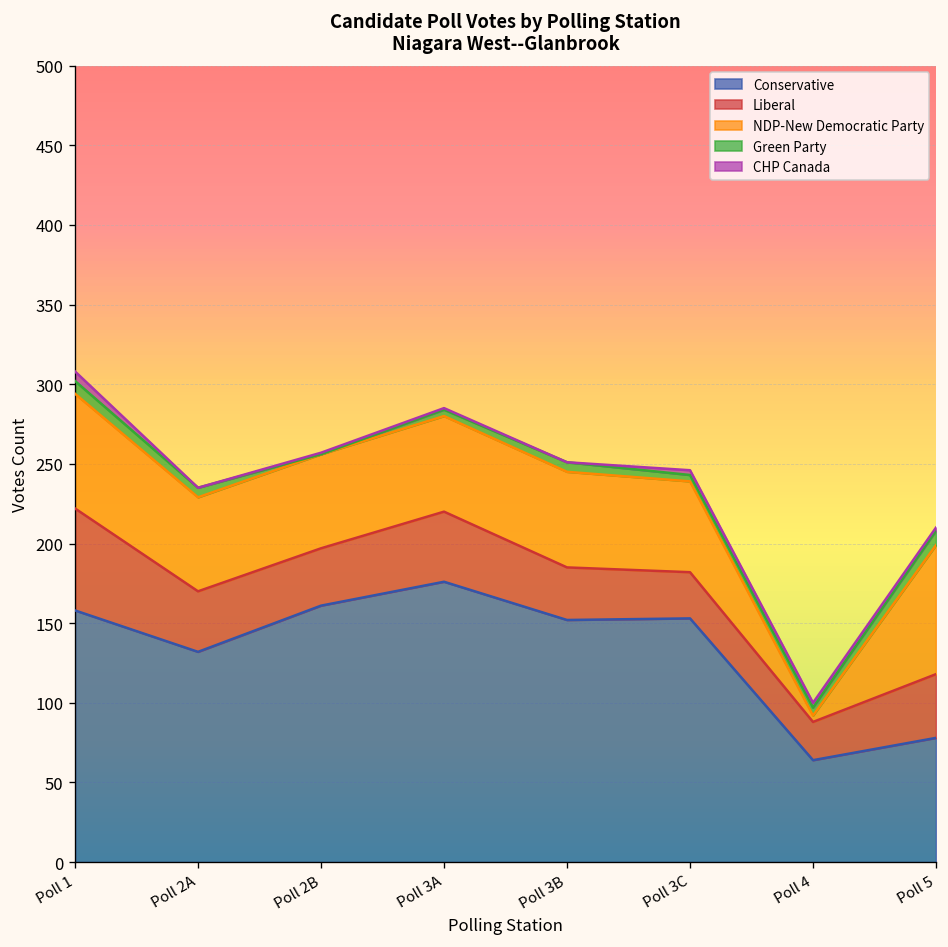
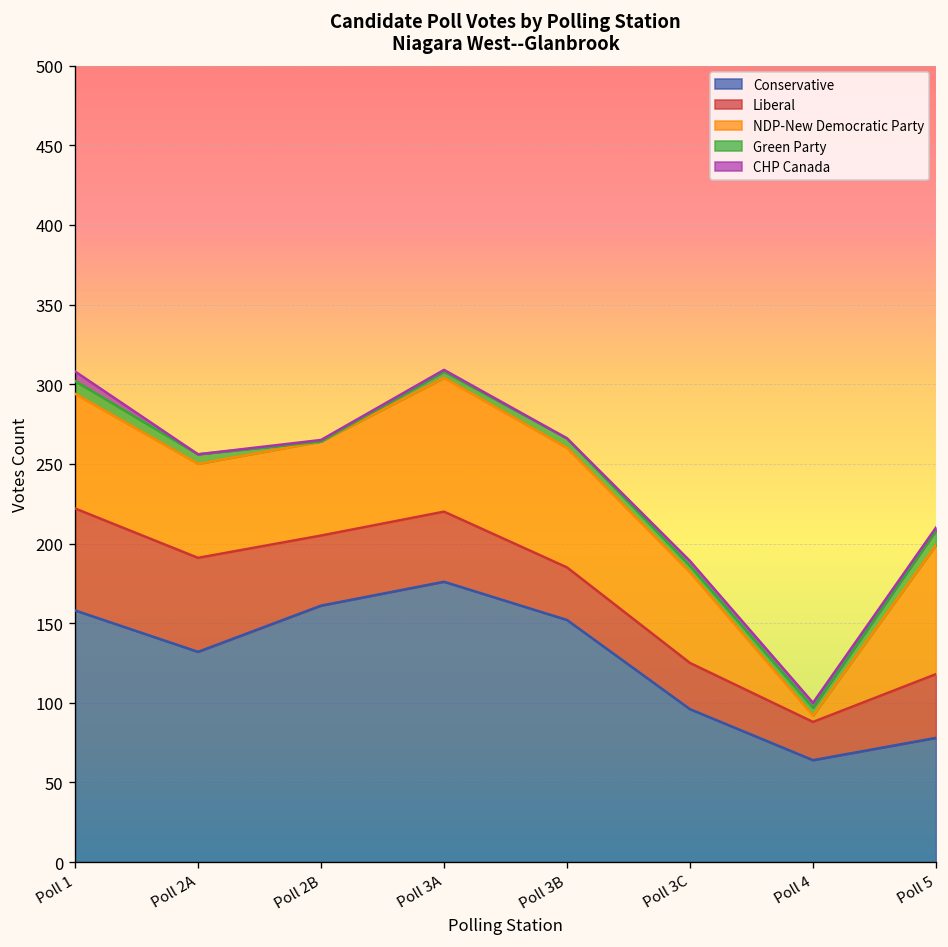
  {
    "Conservative": {
      "Poll 1": 158,
      "Poll 2A": 132,
      "Poll 2B": 161,
      "Poll 3A": 176,
      "Poll 3B": 152,
-     "Poll 3C": 153,
+     "Poll 3C": 96,
      "Poll 4": 64,
      "Poll 5": 78
    },
    "Liberal": {
      "Poll 1": 64,
-     "Poll 2A": 38,
-     "Poll 2B": 36,
+     "Poll 2A": 59,
+     "Poll 2B": 44,
      "Poll 3A": 44,
      "Poll 3B": 33,
      "Poll 3C": 29,
      "Poll 4": 24,
      "Poll 5": 40
    },
    "NDP-New Democratic Party": {
      "Poll 1": 72,
      "Poll 2A": 59,
-     "Poll 3A": 60,
-     "Poll 3B": 60,
+     "Poll 3A": 84,
+     "Poll 3B": 75,
      "Poll 3C": 57,
      "Poll 4": 4,
      "Poll 5": 81
    },
    "Green Party": {
      "Poll 1": 8,
      "Poll 3C": 4,
      "Poll 4": 5,
      "Poll 5": 9
    },
    "CHP Canada": {
      "Poll 1": 6,
      "Poll 3C": 3,
      "Poll 4": 3,
      "Poll 5": 2
    }
  }
